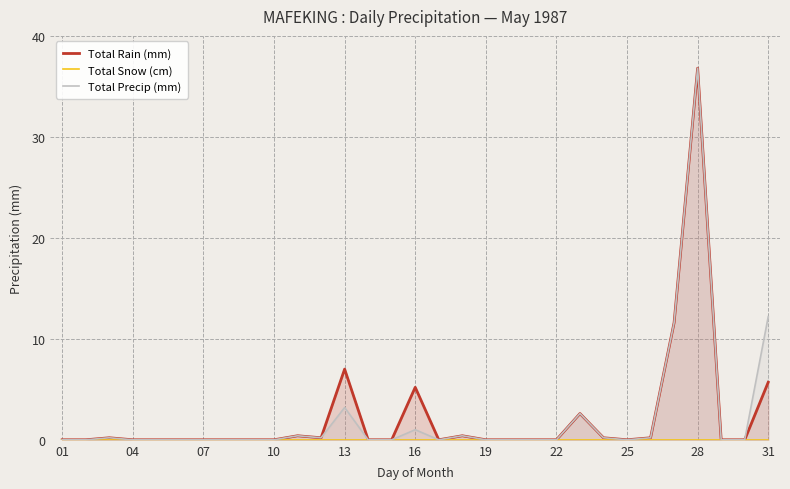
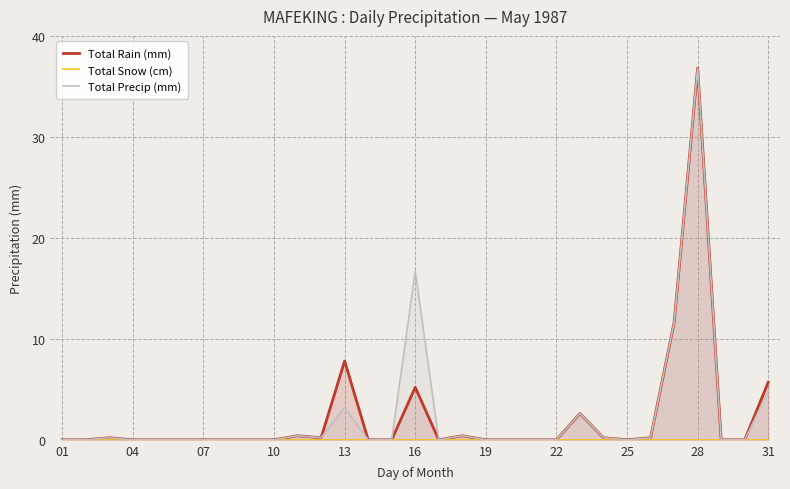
  {
    "Total Rain (mm)": {
-     "13": 7.0,
+     "13": 7.8,
      "16": 5.2,
      "31": 5.7
    },
    "Total Snow (cm)": {
      "13": 0.0,
      "16": 0.0,
      "28": 0.0,
      "31": 0.0
    },
    "Total Precip (mm)": {
      "13": 3.2,
-     "16": 1.0,
-     "31": 12.2
+     "16": 16.7,
+     "31": 4.8
    }
  }
